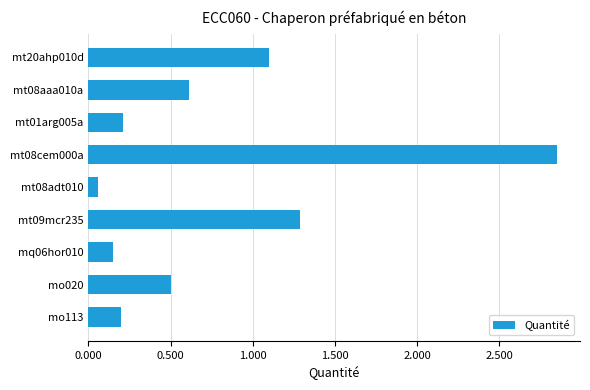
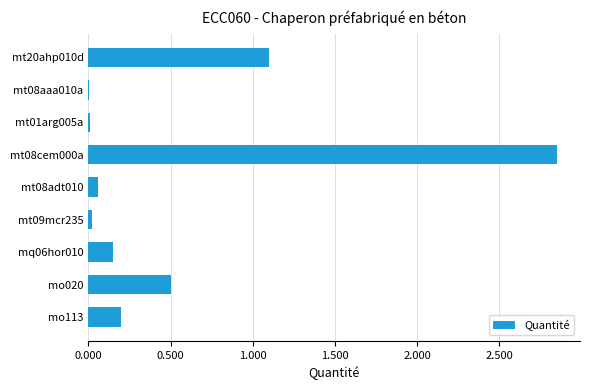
  {
    "mt20ahp010d": 1.10,
-   "mt08aaa010a": 0.61,
-   "mt01arg005a": 0.21,
+   "mt08aaa010a": 0.01,
+   "mt01arg005a": 0.01,
    "mt08cem000a": 2.85,
    "mt08adt010": 0.06,
-   "mt09mcr235": 1.29,
+   "mt09mcr235": 0.02,
    "mq06hor010": 0.15,
    "mo020": 0.50,
    "mo113": 0.20
  }
